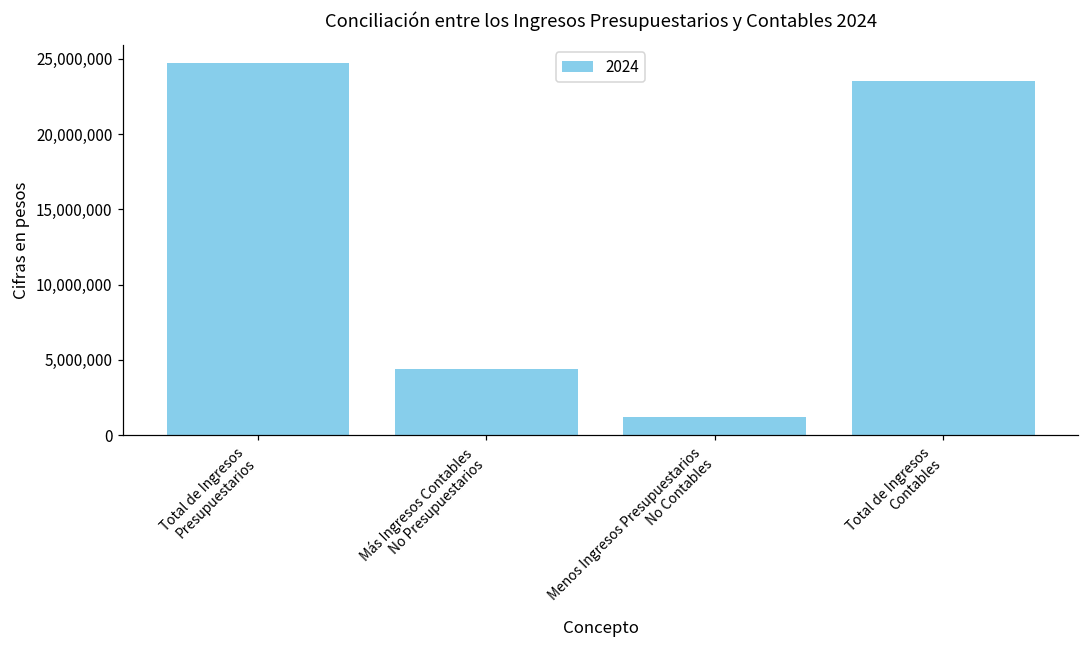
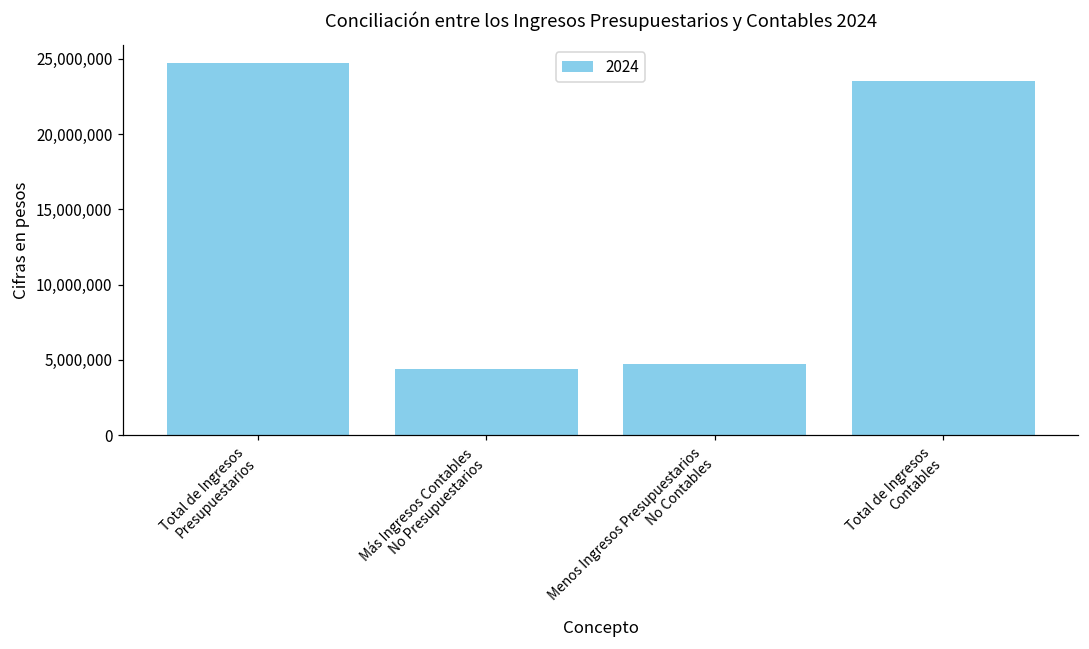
  {
    "Total de Ingresos Presupuestarios": "24,700,000",
    "Más Ingresos Contables No Presupuestarios": "4,400,000",
-   "Menos Ingresos Presupuestarios No Contables": "1,200,000",
+   "Menos Ingresos Presupuestarios No Contables": "4,700,000",
    "Total de Ingresos Contables": "23,500,000"
  }
